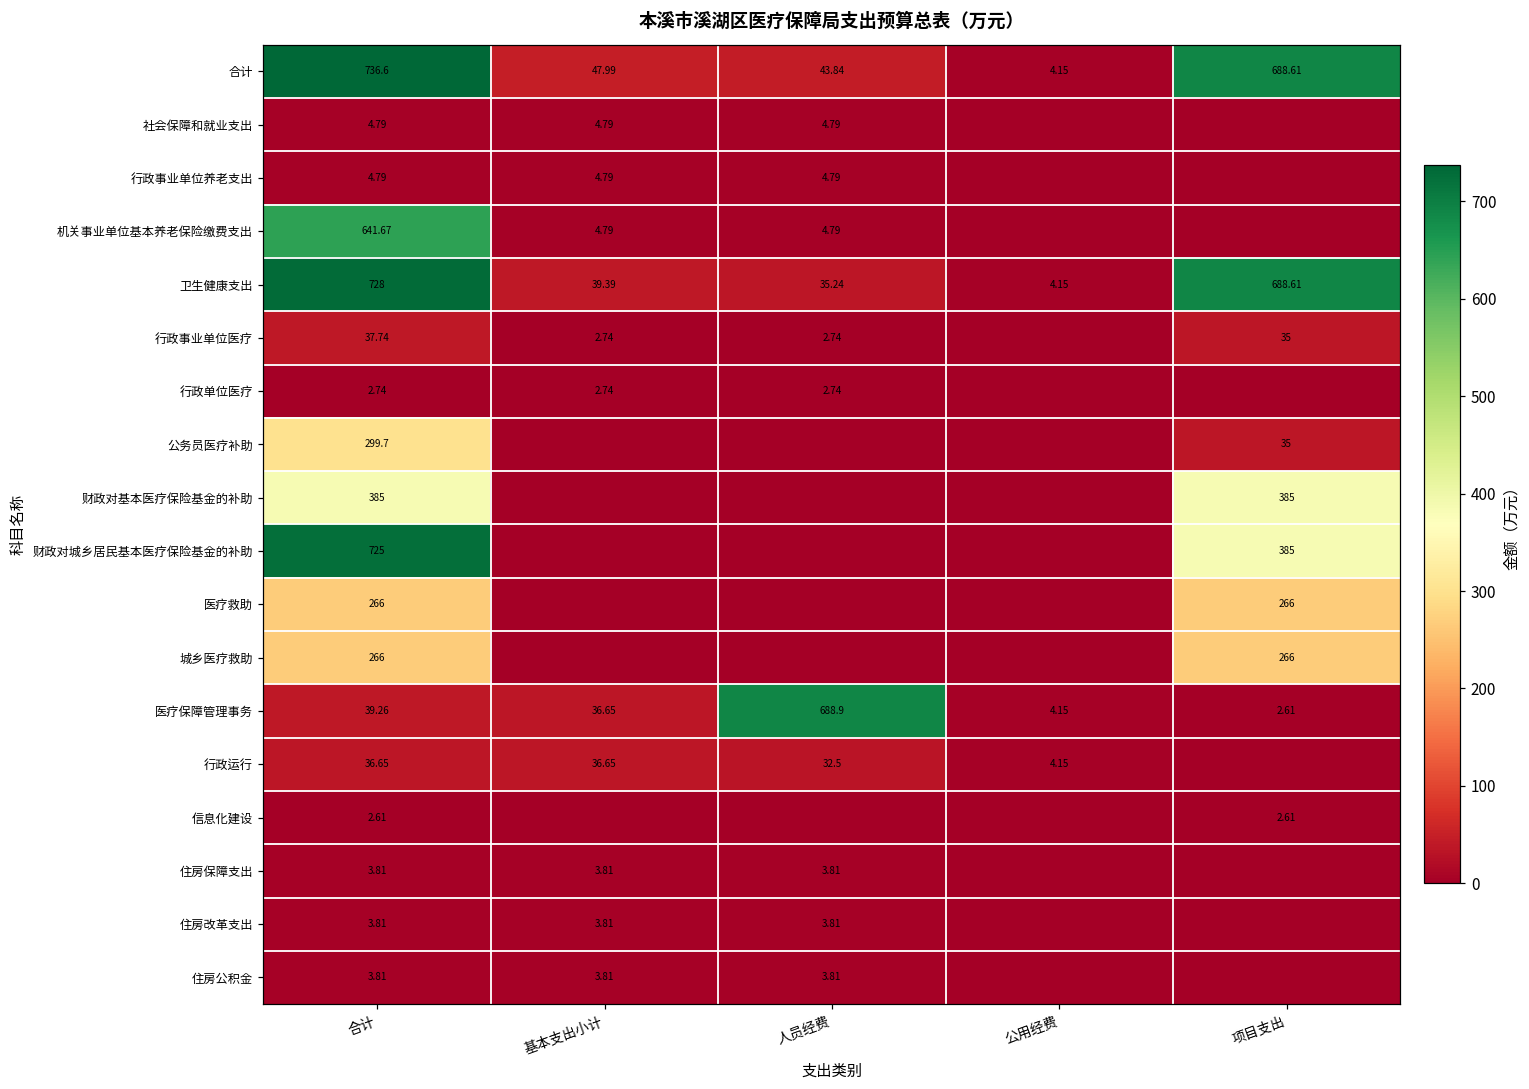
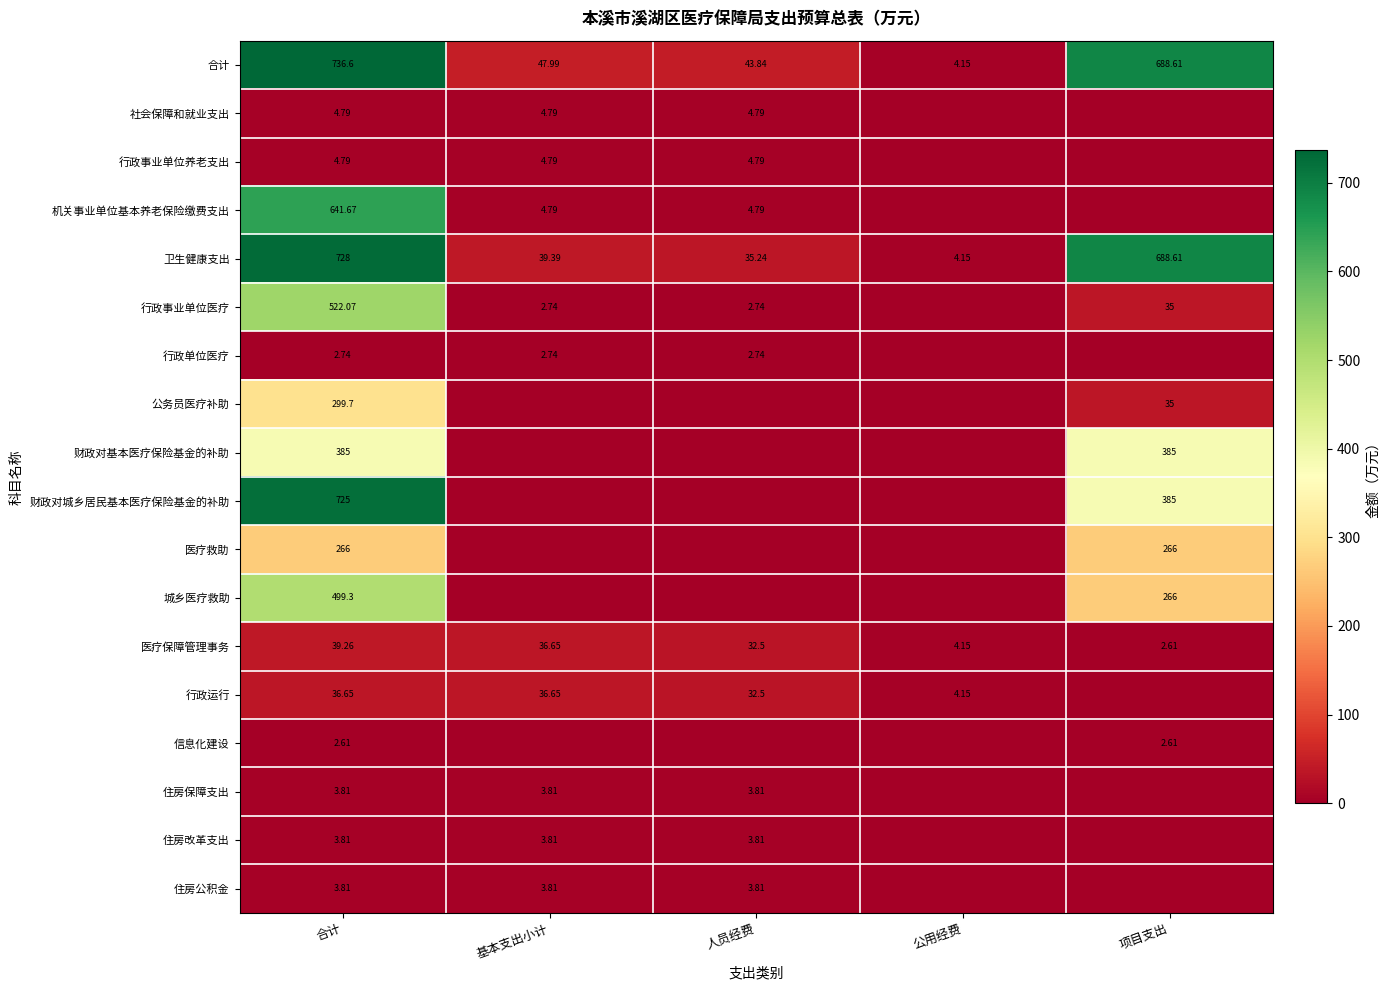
  {
    "合计": {
      "合计": 736.6,
      "基本支出小计": 47.99,
      "人员经费": 43.84,
      "公用经费": 4.15,
      "项目支出": 688.61
    },
    "社会保障和就业支出": {
      "合计": 4.79,
      "基本支出小计": 4.79,
      "人员经费": 4.79
    },
    "行政事业单位养老支出": {
      "合计": 4.79,
      "基本支出小计": 4.79,
      "人员经费": 4.79
    },
    "机关事业单位基本养老保险缴费支出": {
      "合计": 641.67,
      "基本支出小计": 4.79,
      "人员经费": 4.79
    },
    "卫生健康支出": {
      "合计": 728,
      "基本支出小计": 39.39,
      "人员经费": 35.24,
      "公用经费": 4.15,
      "项目支出": 688.61
    },
    "行政事业单位医疗": {
-     "合计": 37.74,
+     "合计": 522.07,
      "基本支出小计": 2.74,
      "人员经费": 2.74,
      "项目支出": 35
    },
    "行政单位医疗": {
      "合计": 2.74,
      "基本支出小计": 2.74,
      "人员经费": 2.74
    },
    "公务员医疗补助": {
      "合计": 299.7,
      "项目支出": 35
    },
    "财政对基本医疗保险基金的补助": {
      "合计": 385,
      "项目支出": 385
    },
    "财政对城乡居民基本医疗保险基金的补助": {
      "合计": 725,
      "项目支出": 385
    },
    "医疗救助": {
      "合计": 266,
      "项目支出": 266
    },
    "城乡医疗救助": {
-     "合计": 266,
+     "合计": 499.3,
      "项目支出": 266
    },
    "医疗保障管理事务": {
      "合计": 39.26,
      "基本支出小计": 36.65,
-     "人员经费": 688.9,
+     "人员经费": 32.5,
      "公用经费": 4.15,
      "项目支出": 2.61
    },
    "行政运行": {
      "合计": 36.65,
      "基本支出小计": 36.65,
      "人员经费": 32.5,
      "公用经费": 4.15
    },
    "信息化建设": {
      "合计": 2.61,
      "项目支出": 2.61
    },
    "住房保障支出": {
      "合计": 3.81,
      "基本支出小计": 3.81,
      "人员经费": 3.81
    },
    "住房改革支出": {
      "合计": 3.81,
      "基本支出小计": 3.81,
      "人员经费": 3.81
    },
    "住房公积金": {
      "合计": 3.81,
      "基本支出小计": 3.81,
      "人员经费": 3.81
    }
  }
